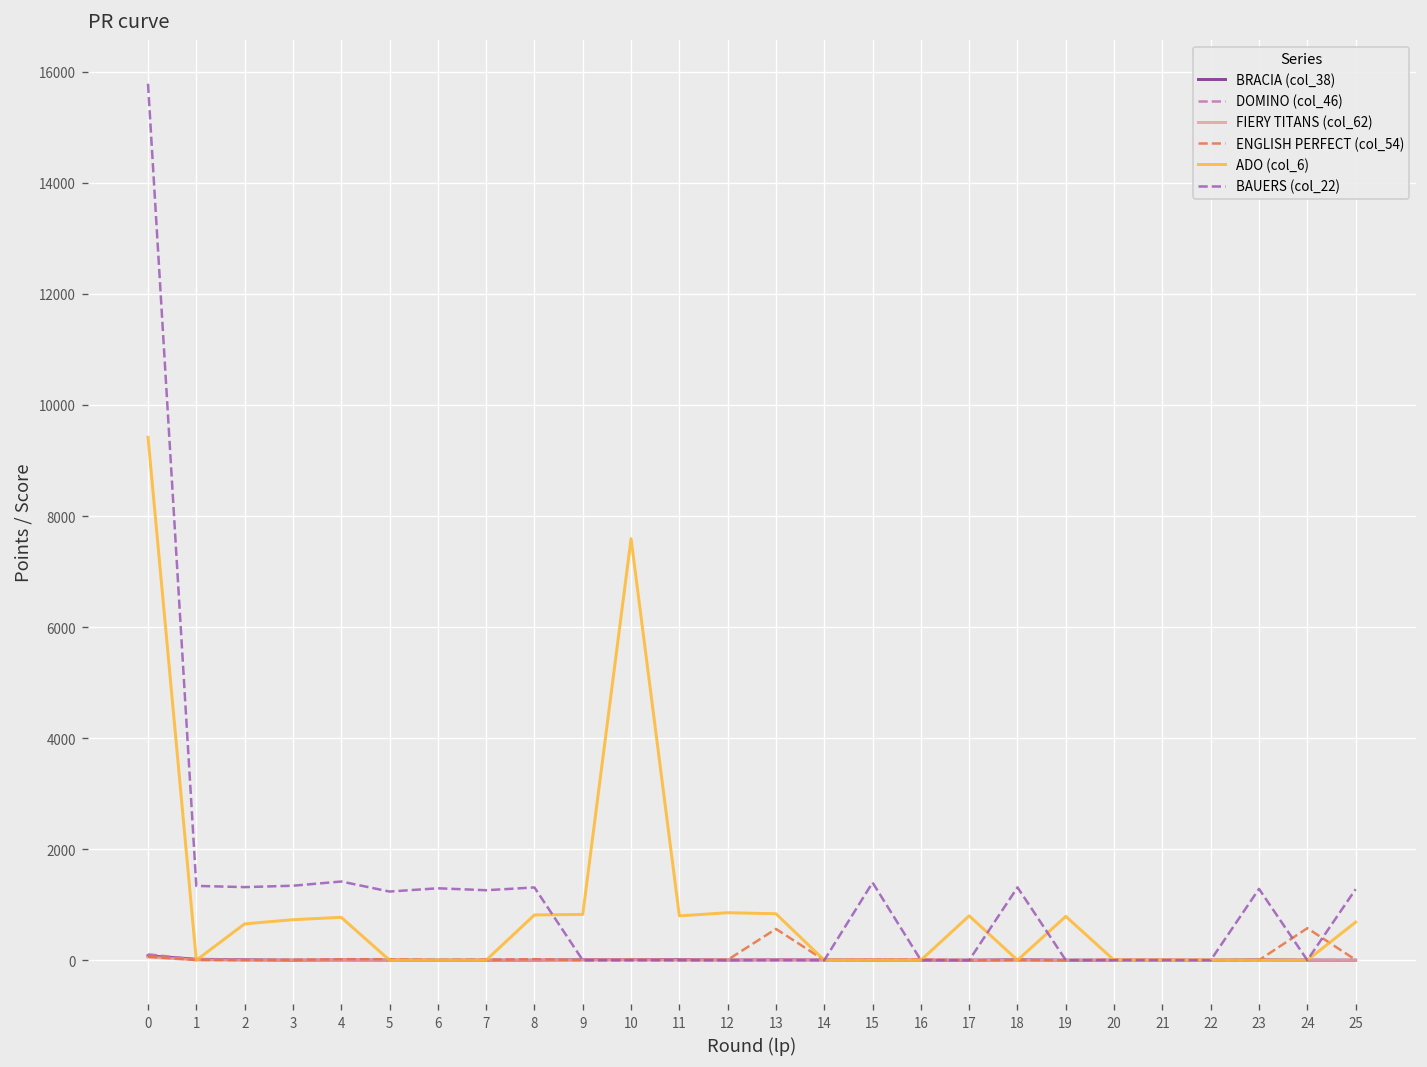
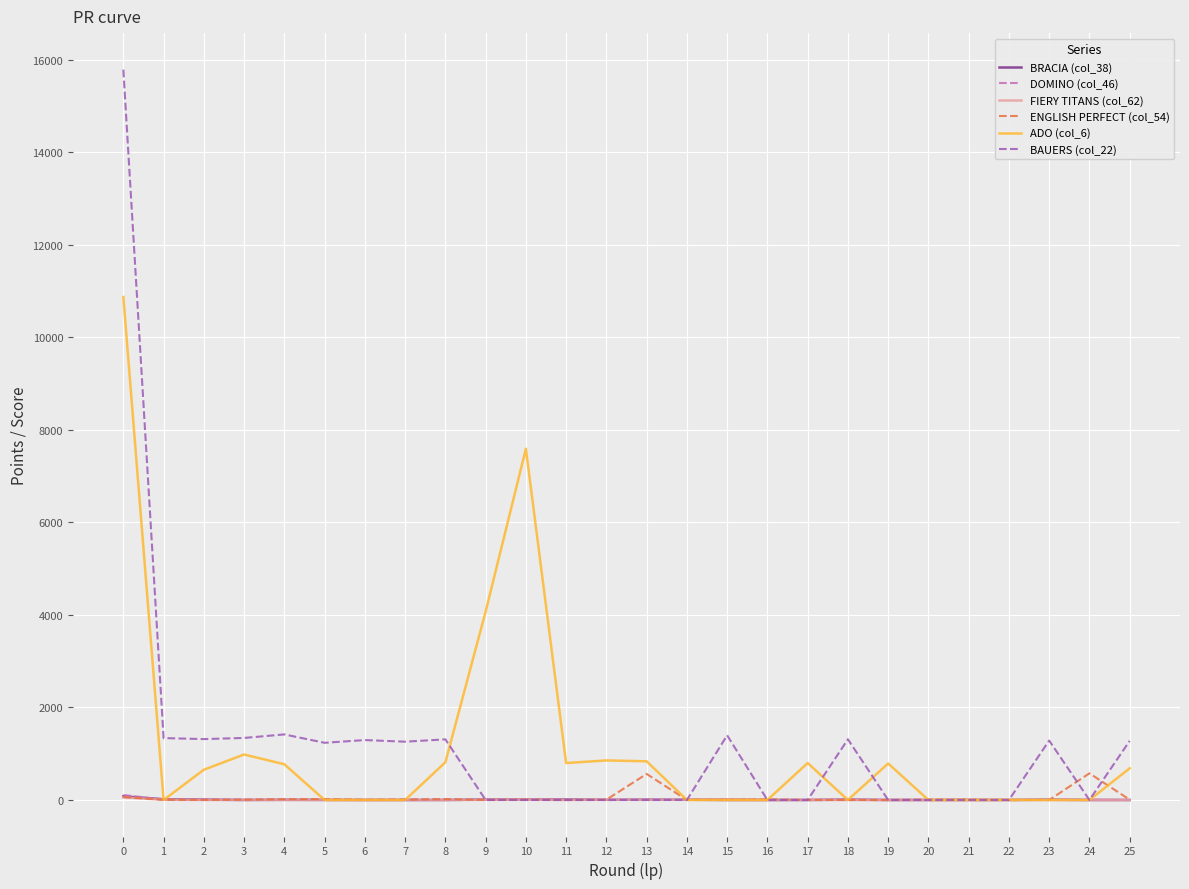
  {
    "ENGLISH PERFECT (col_54)": {
      "13": 600,
      "24": 600
    },
    "ADO (col_6)": {
-     "0": 9400,
+     "0": 10900,
      "2": 700,
-     "3": 700,
+     "3": 1000,
      "4": 800,
      "8": 800,
-     "9": 800,
+     "9": 4100,
      "10": 7600,
      "11": 800,
      "12": 900,
      "13": 800,
      "17": 800,
      "19": 800,
      "25": 700
    }
  }
